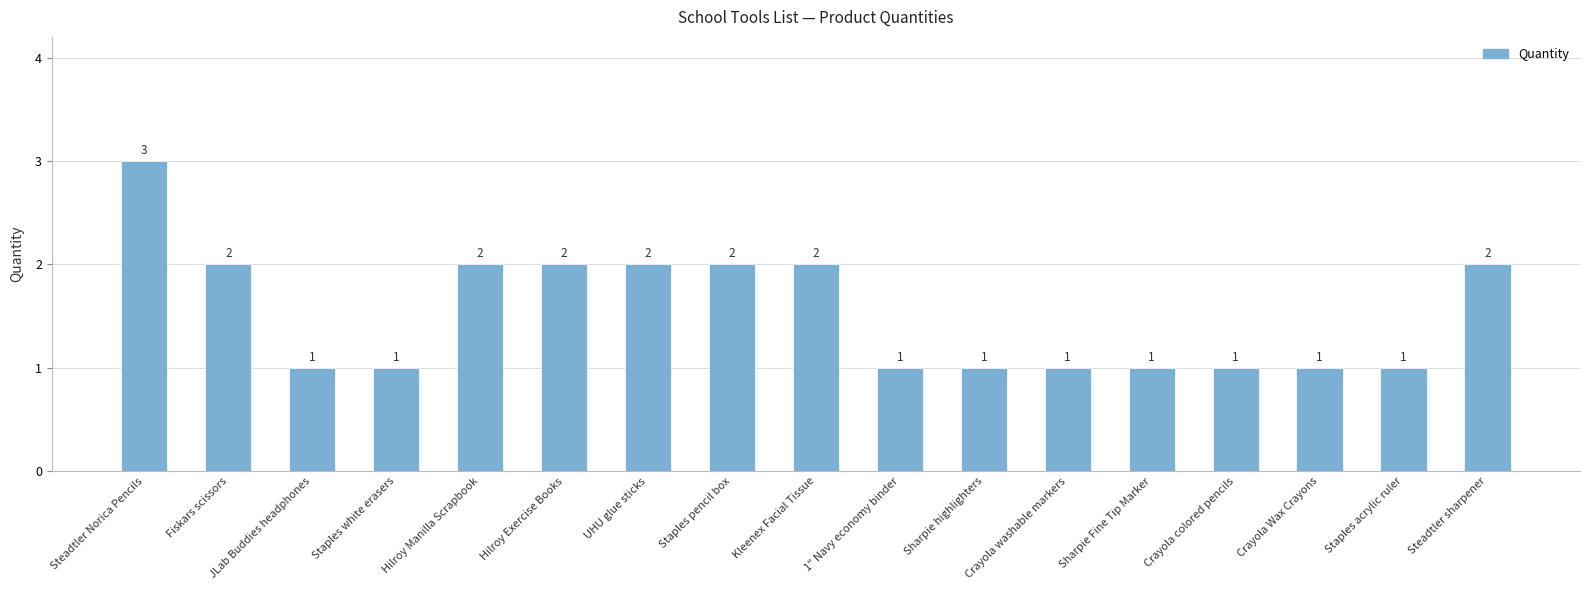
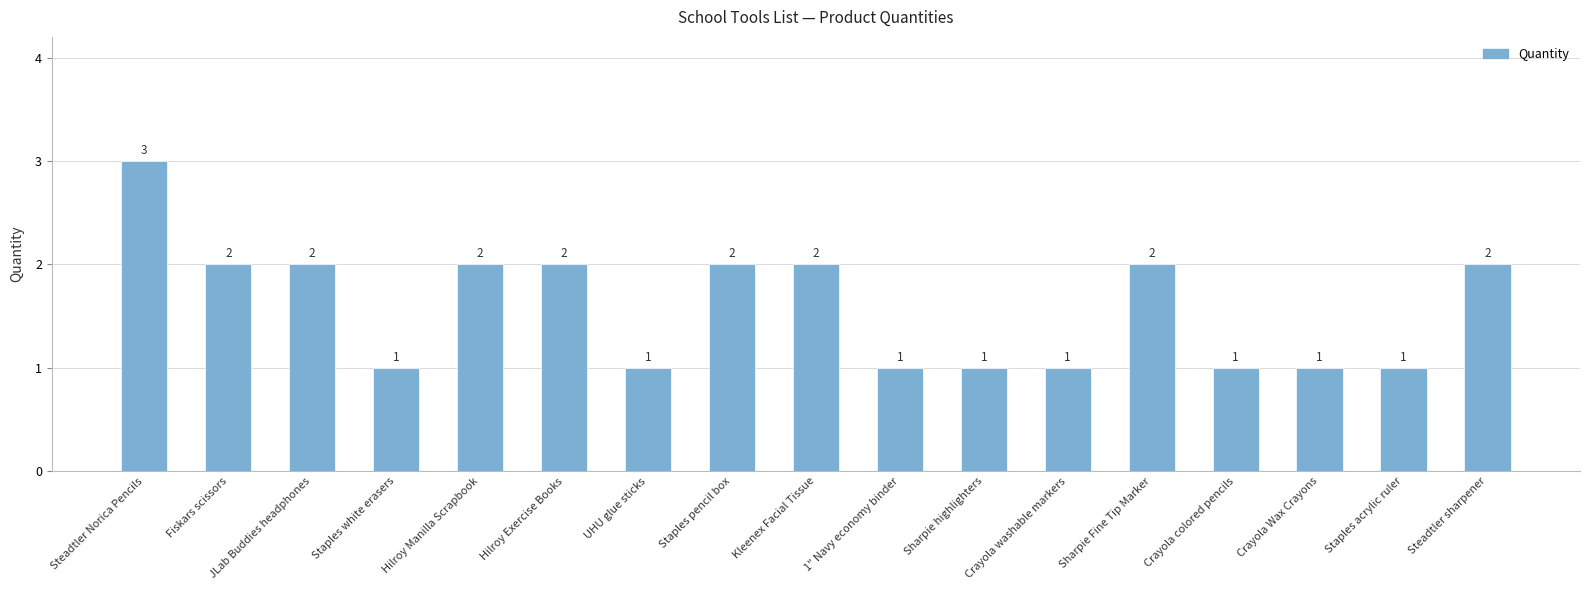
  {
    "Steadtler Norica Pencils": 3,
    "Fiskars scissors": 2,
-   "JLab Buddies headphones": 1,
+   "JLab Buddies headphones": 2,
    "Staples white erasers": 1,
    "Hilroy Manilla Scrapbook": 2,
    "Hilroy Exercise Books": 2,
-   "UHU glue sticks": 2,
+   "UHU glue sticks": 1,
    "Staples pencil box": 2,
    "Kleenex Facial Tissue": 2,
    "1\" Navy economy binder": 1,
    "Sharpie highlighters": 1,
    "Crayola washable markers": 1,
-   "Sharpie Fine Tip Marker": 1,
+   "Sharpie Fine Tip Marker": 2,
    "Crayola colored pencils": 1,
    "Crayola Wax Crayons": 1,
    "Staples acrylic ruler": 1,
    "Steadtler sharpener": 2
  }
